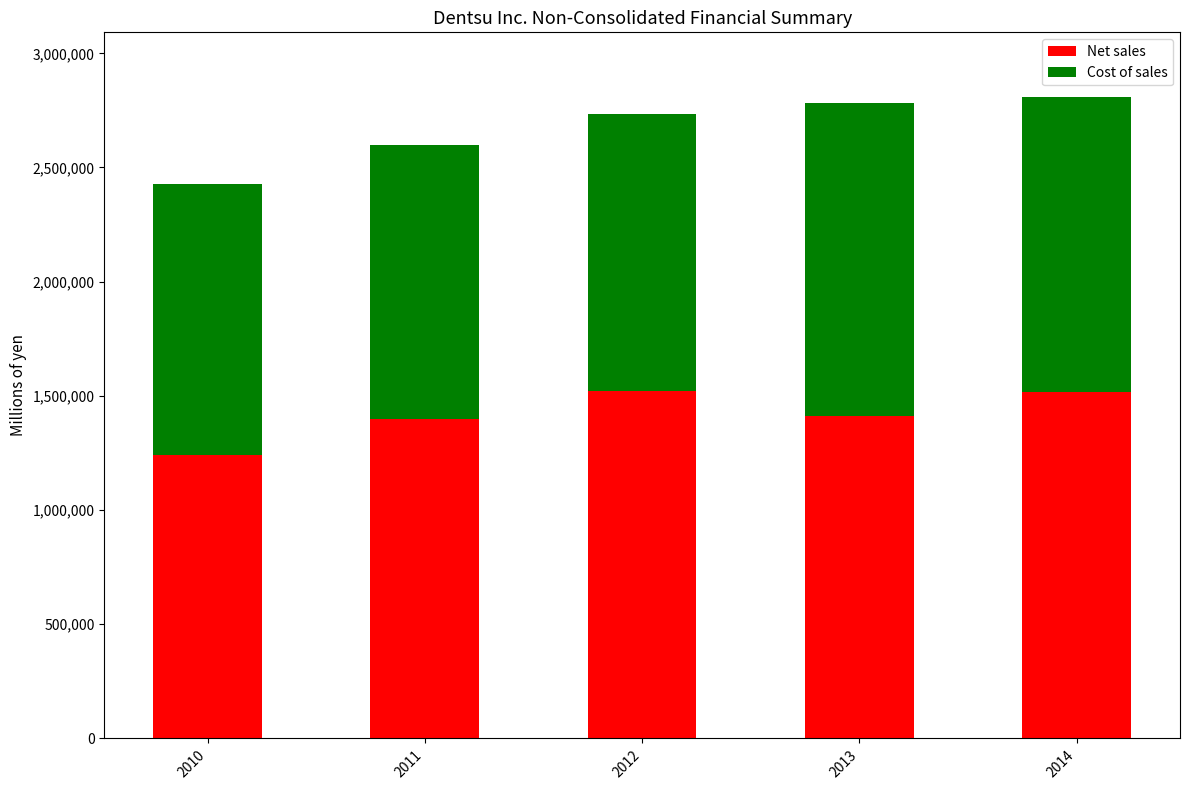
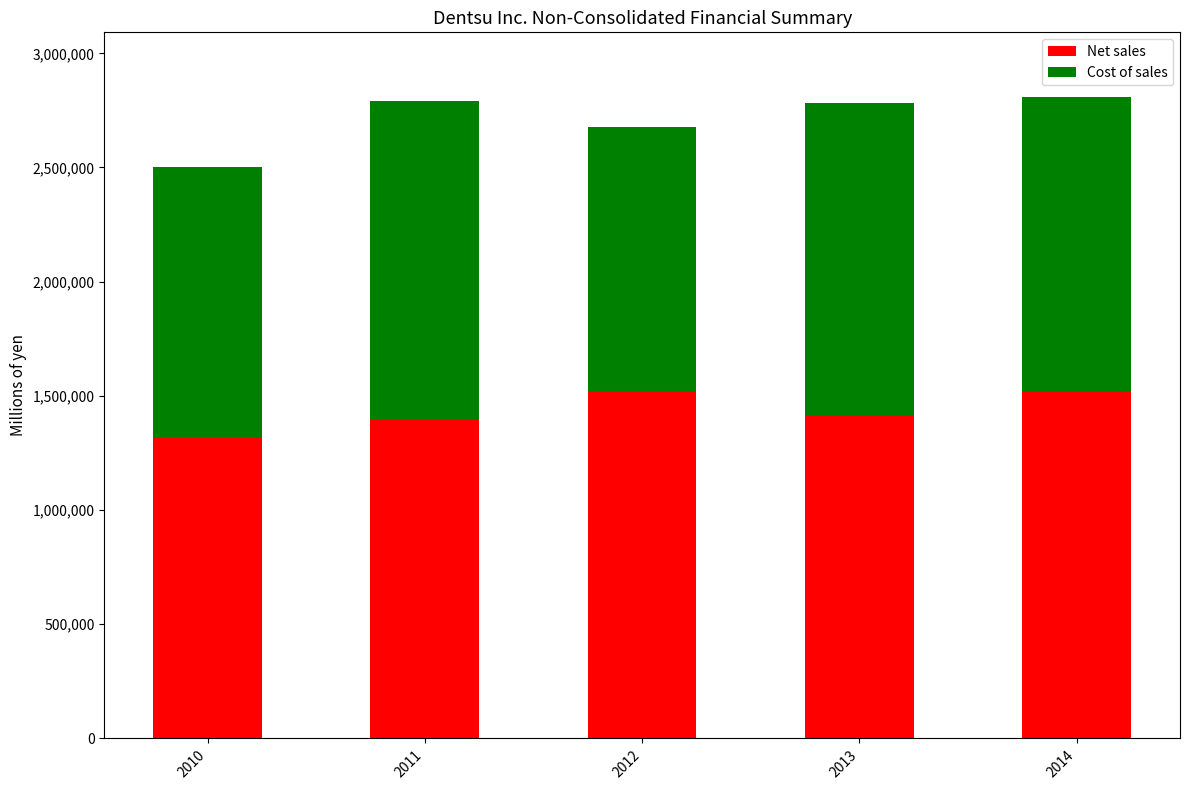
  {
    "Net sales": {
-     "2010": "1,240,000",
+     "2010": "1,320,000",
      "2011": "1,400,000",
      "2012": "1,520,000",
      "2013": "1,410,000",
      "2014": "1,520,000"
    },
    "Cost of sales": {
      "2010": "1,190,000",
-     "2011": "1,200,000",
-     "2012": "1,210,000",
+     "2011": "1,400,000",
+     "2012": "1,150,000",
      "2013": "1,370,000",
      "2014": "1,300,000"
    }
  }
